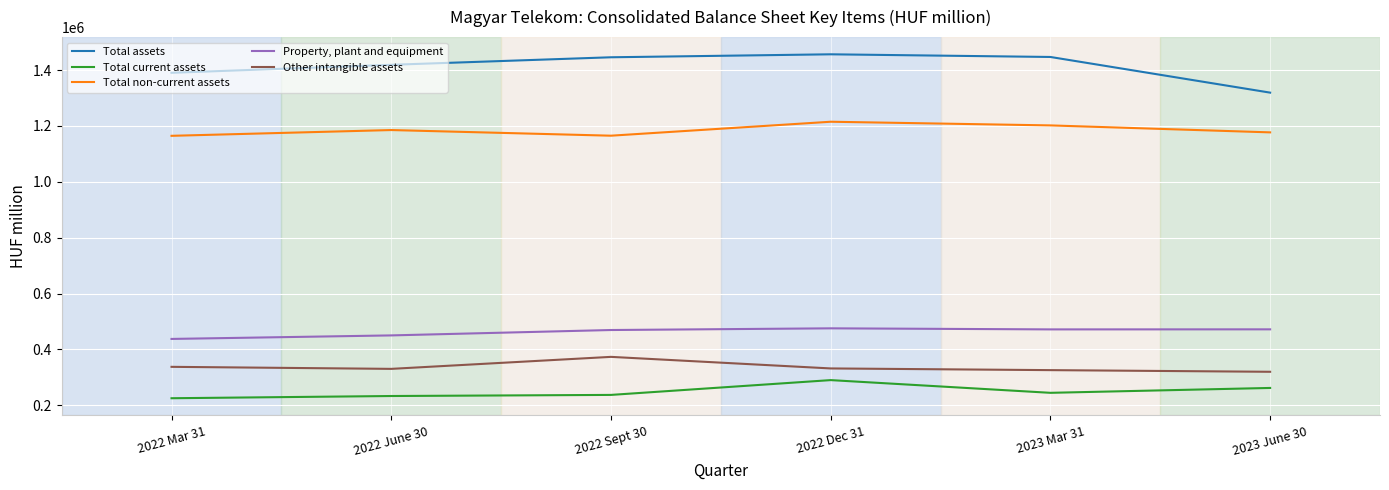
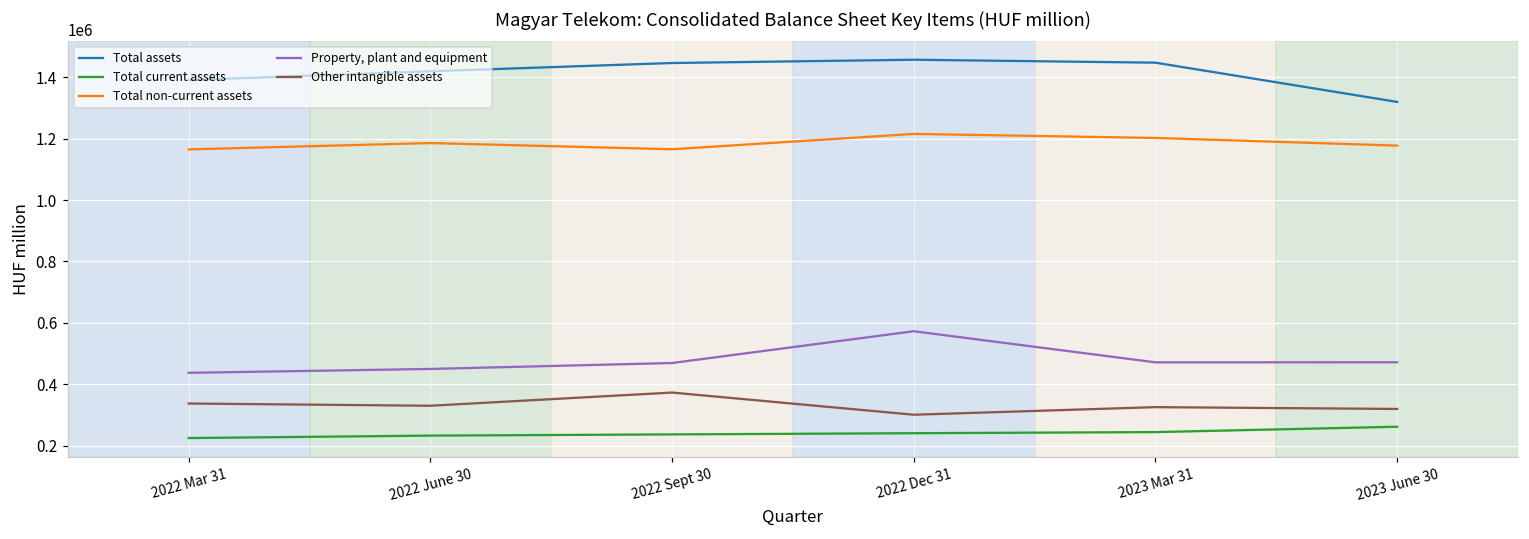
  {
    "Total assets": {
      "2022 Sept 30": 1450000,
      "2022 Dec 31": 1460000,
      "2023 Mar 31": 1450000,
      "2023 June 30": 1320000
    },
    "Total current assets": {
      "2022 Mar 31": 230000,
      "2022 June 30": 230000,
      "2022 Sept 30": 240000,
-     "2022 Dec 31": 290000,
+     "2022 Dec 31": 240000,
      "2023 Mar 31": 240000,
      "2023 June 30": 260000
    },
    "Total non-current assets": {
      "2022 Mar 31": 1160000,
      "2022 June 30": 1190000,
      "2022 Sept 30": 1170000,
      "2022 Dec 31": 1220000,
      "2023 Mar 31": 1200000,
      "2023 June 30": 1180000
    },
    "Property, plant and equipment": {
      "2022 Mar 31": 440000,
      "2022 June 30": 450000,
      "2022 Sept 30": 470000,
-     "2022 Dec 31": 480000,
+     "2022 Dec 31": 570000,
      "2023 Mar 31": 470000,
      "2023 June 30": 470000
    },
    "Other intangible assets": {
      "2022 Mar 31": 340000,
      "2022 June 30": 330000,
      "2022 Sept 30": 370000,
-     "2022 Dec 31": 330000,
+     "2022 Dec 31": 300000,
      "2023 Mar 31": 330000,
      "2023 June 30": 320000
    }
  }
